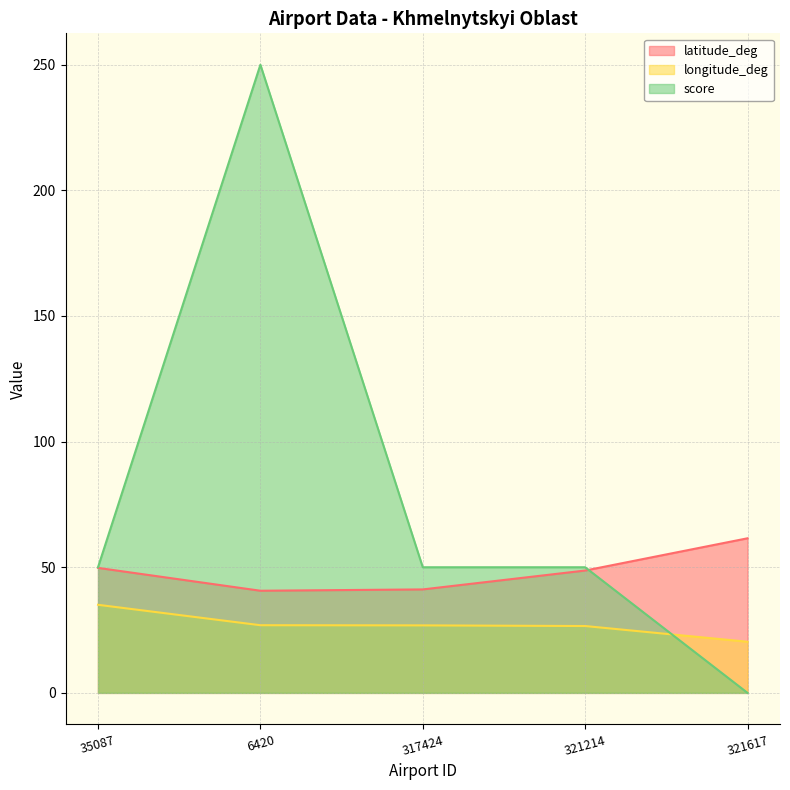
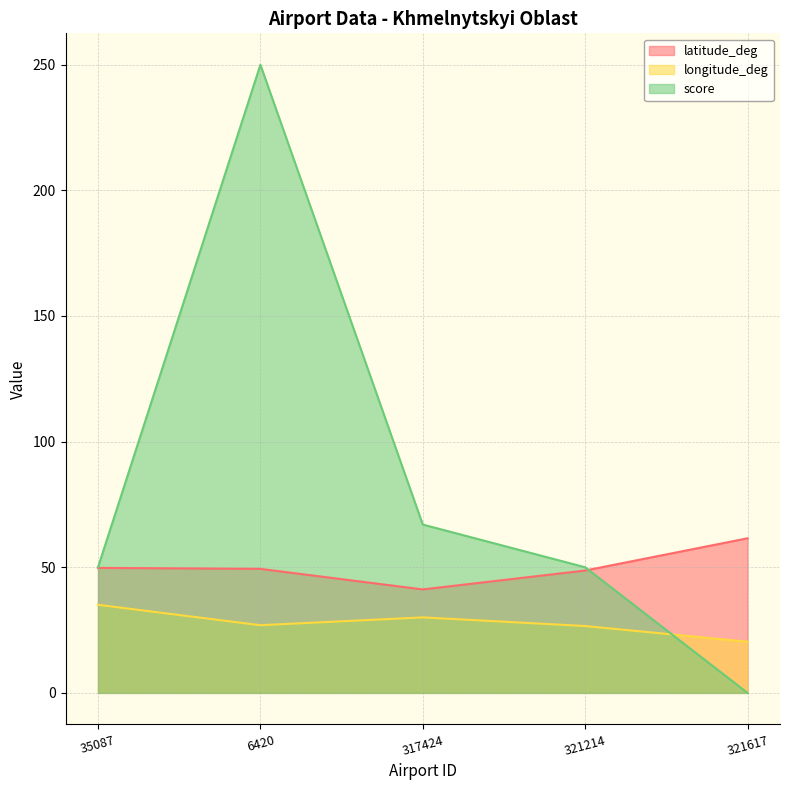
  {
    "latitude_deg": {
-     "6420": 41,
+     "6420": 49,
      "317424": 41,
      "321214": 49,
      "321617": 62
    },
    "longitude_deg": {
      "35087": 35,
      "6420": 27,
-     "317424": 27,
+     "317424": 30,
      "321214": 27,
      "321617": 20
    },
    "score": {
      "6420": 250,
-     "317424": 50,
+     "317424": 67,
      "321214": 50,
      "321617": 0
    }
  }
